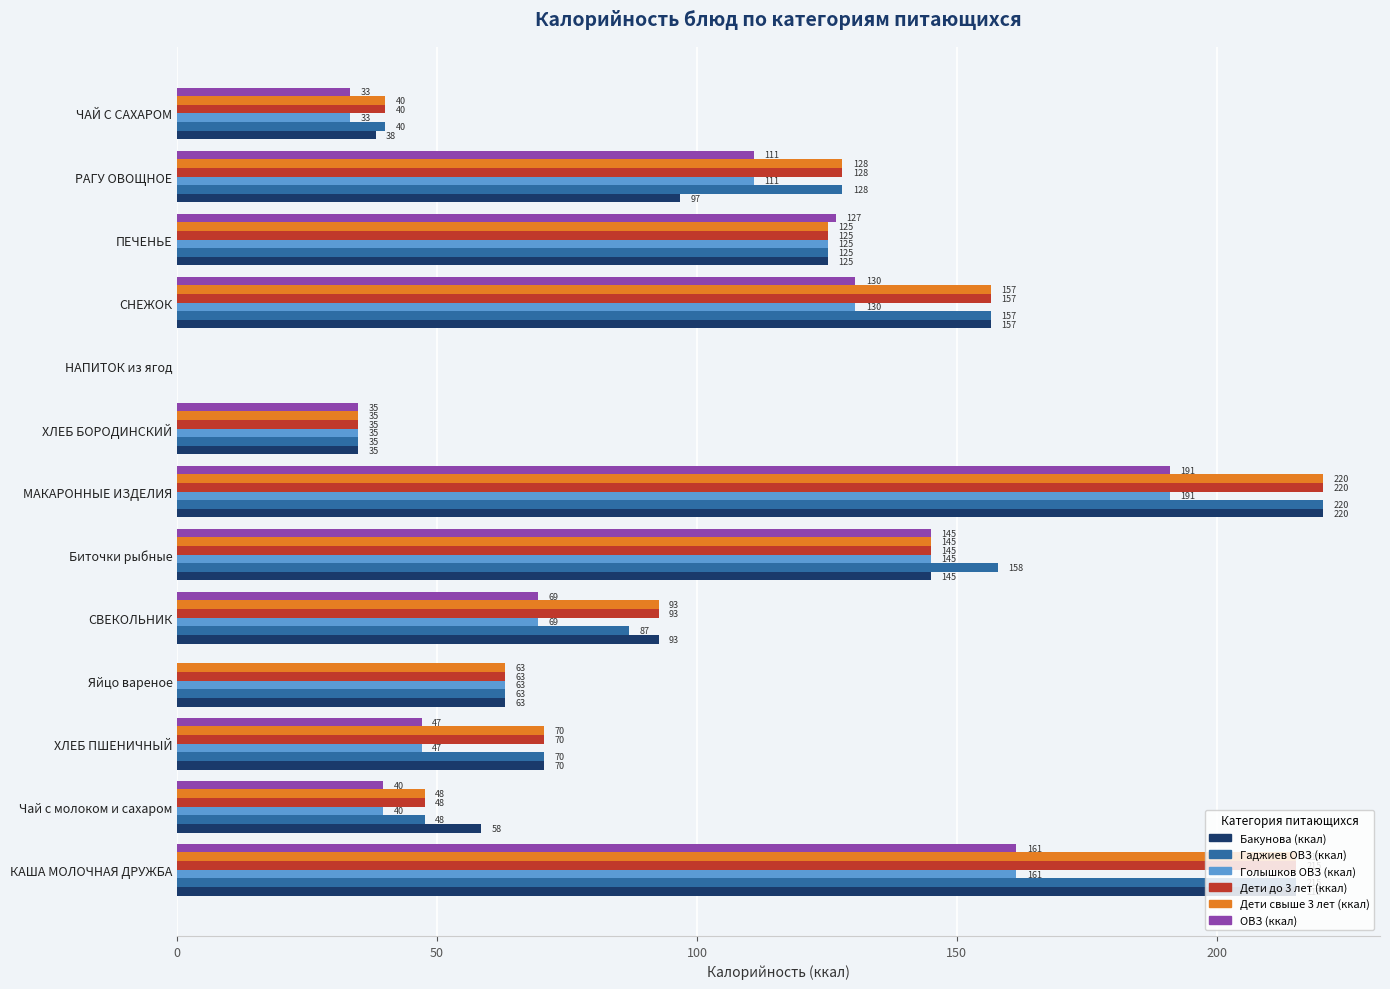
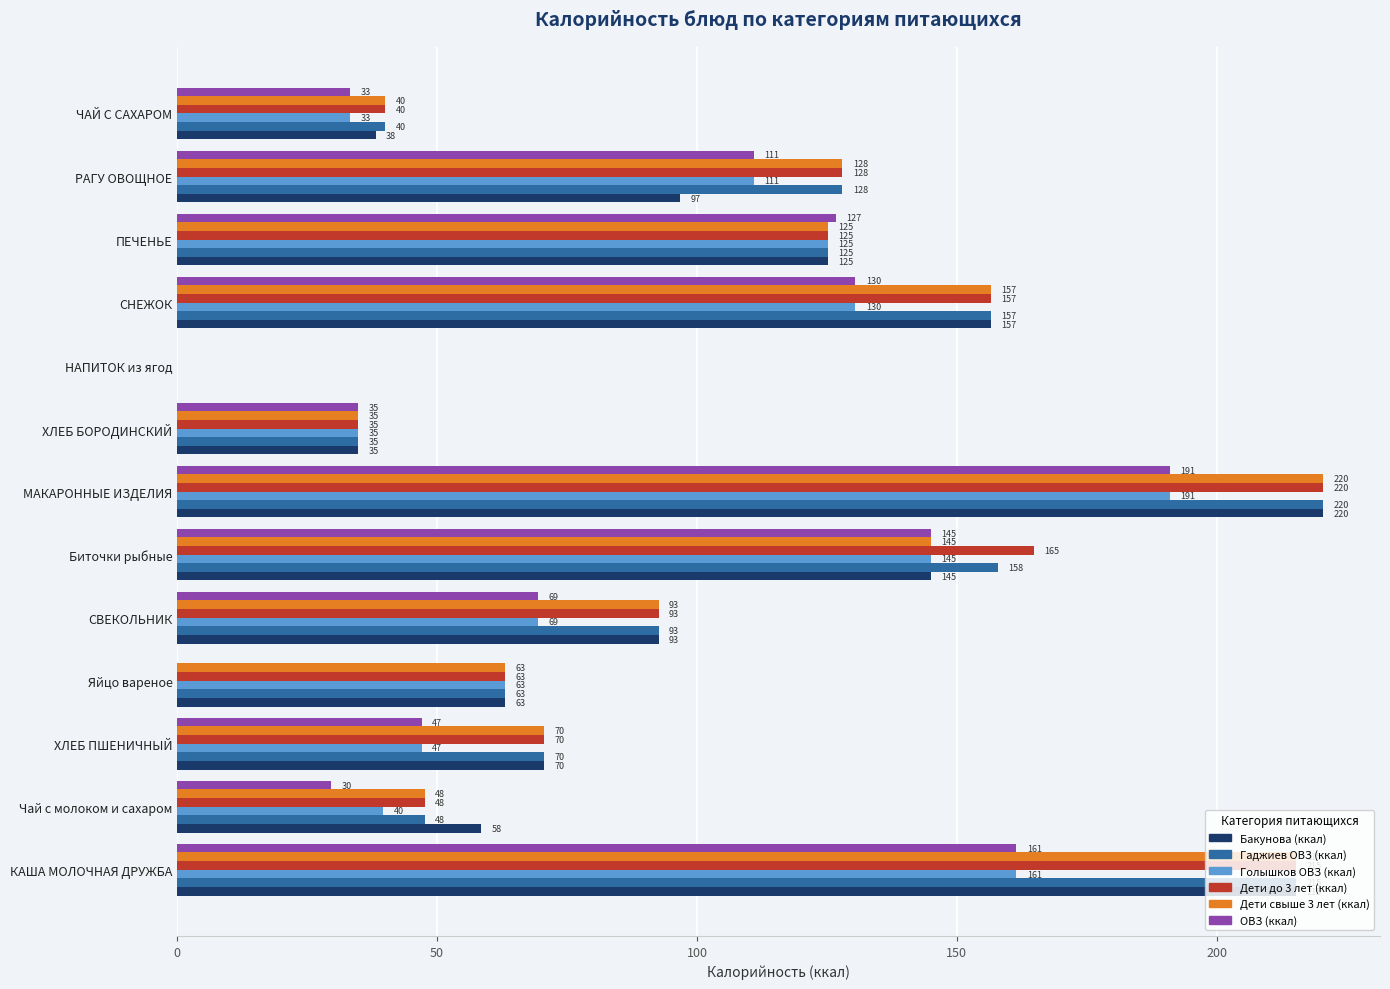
  {
    "Бакунова (ккал)": {
      "ЧАЙ С САХАРОМ": 38,
      "РАГУ ОВОЩНОЕ": 97,
      "ПЕЧЕНЬЕ": 125,
      "СНЕЖОК": 157,
      "ХЛЕБ БОРОДИНСКИЙ": 35,
      "МАКАРОННЫЕ ИЗДЕЛИЯ": 220,
      "Биточки рыбные": 145,
      "СВЕКОЛЬНИК": 93,
      "Яйцо вареное": 63,
      "ХЛЕБ ПШЕНИЧНЫЙ": 70,
      "Чай с молоком и сахаром": 58
    },
    "Гаджиев ОВЗ (ккал)": {
      "ЧАЙ С САХАРОМ": 40,
      "РАГУ ОВОЩНОЕ": 128,
      "ПЕЧЕНЬЕ": 125,
      "СНЕЖОК": 157,
      "ХЛЕБ БОРОДИНСКИЙ": 35,
      "МАКАРОННЫЕ ИЗДЕЛИЯ": 220,
      "Биточки рыбные": 158,
-     "СВЕКОЛЬНИК": 87,
+     "СВЕКОЛЬНИК": 93,
      "Яйцо вареное": 63,
      "ХЛЕБ ПШЕНИЧНЫЙ": 70,
      "Чай с молоком и сахаром": 48
    },
    "Голышков ОВЗ (ккал)": {
      "ЧАЙ С САХАРОМ": 33,
      "РАГУ ОВОЩНОЕ": 111,
      "ПЕЧЕНЬЕ": 125,
      "СНЕЖОК": 130,
      "ХЛЕБ БОРОДИНСКИЙ": 35,
      "МАКАРОННЫЕ ИЗДЕЛИЯ": 191,
      "Биточки рыбные": 145,
      "СВЕКОЛЬНИК": 69,
      "Яйцо вареное": 63,
      "ХЛЕБ ПШЕНИЧНЫЙ": 47,
      "Чай с молоком и сахаром": 40,
      "КАША МОЛОЧНАЯ ДРУЖБА": 161
    },
    "Дети до 3 лет (ккал)": {
      "ЧАЙ С САХАРОМ": 40,
      "РАГУ ОВОЩНОЕ": 128,
      "ПЕЧЕНЬЕ": 125,
      "СНЕЖОК": 157,
      "ХЛЕБ БОРОДИНСКИЙ": 35,
      "МАКАРОННЫЕ ИЗДЕЛИЯ": 220,
-     "Биточки рыбные": 145,
+     "Биточки рыбные": 165,
      "СВЕКОЛЬНИК": 93,
      "Яйцо вареное": 63,
      "ХЛЕБ ПШЕНИЧНЫЙ": 70,
      "Чай с молоком и сахаром": 48
    },
    "Дети свыше 3 лет (ккал)": {
      "ЧАЙ С САХАРОМ": 40,
      "РАГУ ОВОЩНОЕ": 128,
      "ПЕЧЕНЬЕ": 125,
      "СНЕЖОК": 157,
      "ХЛЕБ БОРОДИНСКИЙ": 35,
      "МАКАРОННЫЕ ИЗДЕЛИЯ": 220,
      "Биточки рыбные": 145,
      "СВЕКОЛЬНИК": 93,
      "Яйцо вареное": 63,
      "ХЛЕБ ПШЕНИЧНЫЙ": 70,
      "Чай с молоком и сахаром": 48
    },
    "ОВЗ (ккал)": {
      "ЧАЙ С САХАРОМ": 33,
      "РАГУ ОВОЩНОЕ": 111,
      "ПЕЧЕНЬЕ": 127,
      "СНЕЖОК": 130,
      "ХЛЕБ БОРОДИНСКИЙ": 35,
      "МАКАРОННЫЕ ИЗДЕЛИЯ": 191,
      "Биточки рыбные": 145,
      "СВЕКОЛЬНИК": 69,
      "ХЛЕБ ПШЕНИЧНЫЙ": 47,
-     "Чай с молоком и сахаром": 40,
+     "Чай с молоком и сахаром": 30,
      "КАША МОЛОЧНАЯ ДРУЖБА": 161
    }
  }
